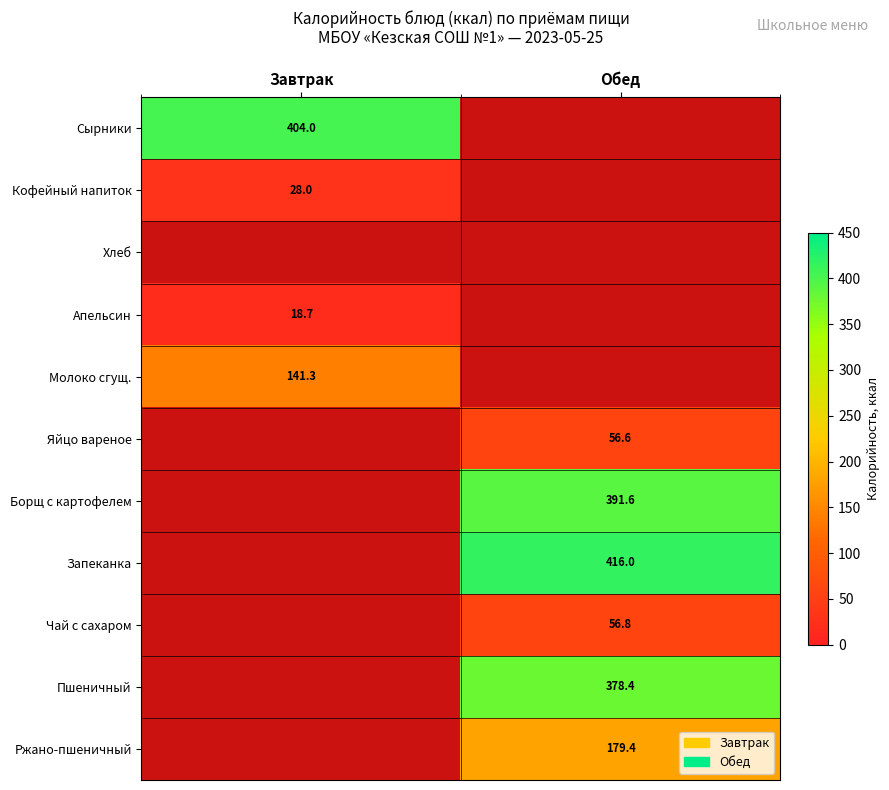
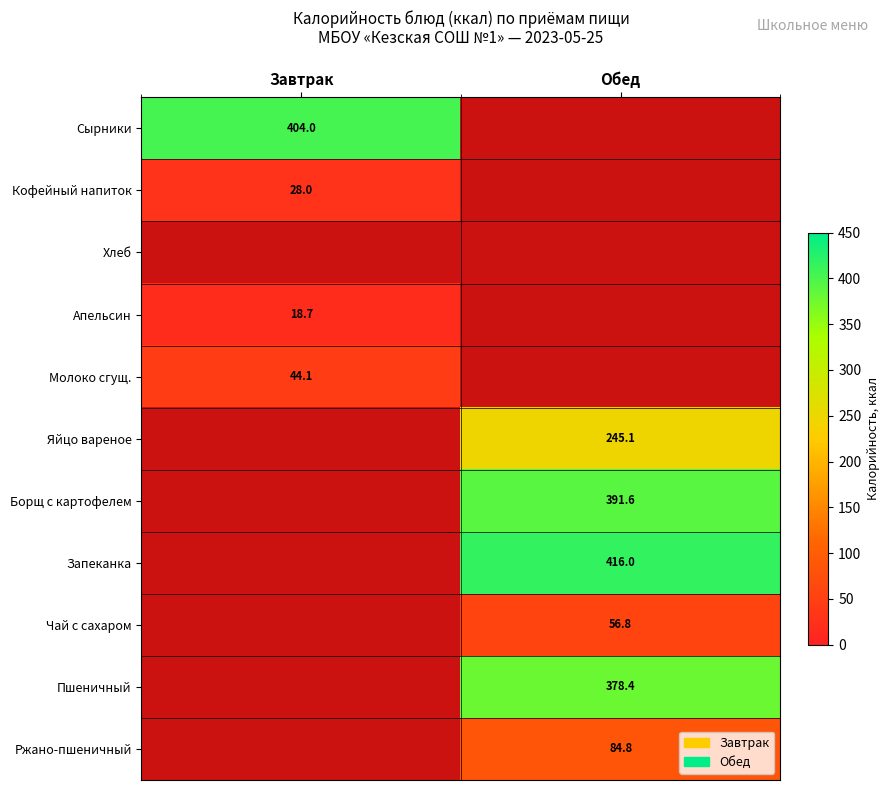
  {
    "Сырники": {
      "Завтрак": 404.0
    },
    "Кофейный напиток": {
      "Завтрак": 28.0
    },
    "Апельсин": {
      "Завтрак": 18.7
    },
    "Молоко сгущ.": {
-     "Завтрак": 141.3
+     "Завтрак": 44.1
    },
    "Яйцо вареное": {
-     "Обед": 56.6
+     "Обед": 245.1
    },
    "Борщ с картофелем": {
      "Обед": 391.6
    },
    "Запеканка": {
      "Обед": 416.0
    },
    "Чай с сахаром": {
      "Обед": 56.8
    },
    "Пшеничный": {
      "Обед": 378.4
    },
    "Ржано-пшеничный": {
-     "Обед": 179.4
+     "Обед": 84.8
    }
  }
